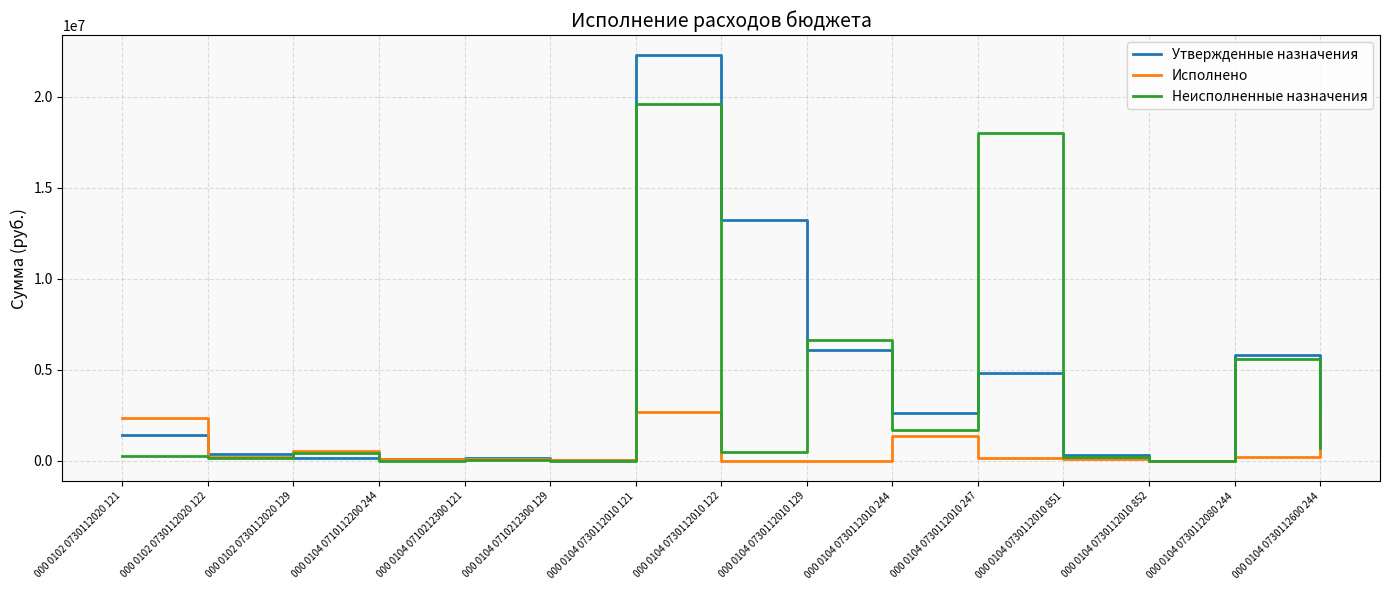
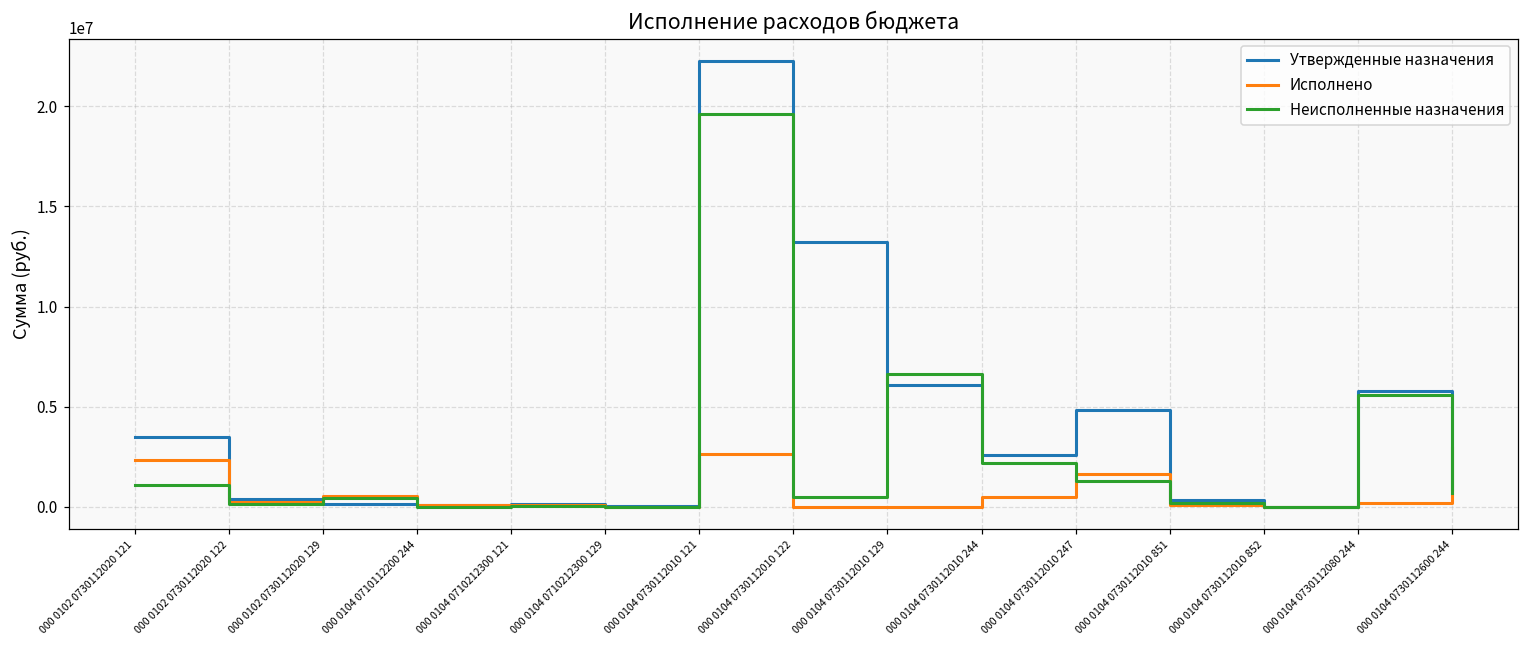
  {
    "Утвержденные назначения": {
-     "000 0102 0730112020 121": 1400000,
+     "000 0102 0730112020 121": 3500000,
      "000 0102 0730112020 122": 400000,
      "000 0102 0730112020 129": 100000,
      "000 0104 0730112010 121": 22300000,
      "000 0104 0730112010 122": 13200000,
      "000 0104 0730112010 129": 6100000,
      "000 0104 0730112010 244": 2600000,
      "000 0104 0730112010 247": 4800000,
      "000 0104 0730112080 244": 5800000,
      "000 0104 0730112600 244": 900000
    },
    "Исполнено": {
      "000 0102 0730112020 121": 2400000,
      "000 0104 0730112010 121": 2700000,
      "000 0104 0730112010 122": 0,
      "000 0104 0730112010 129": 0,
-     "000 0104 0730112010 244": 1400000,
-     "000 0104 0730112010 247": 200000,
+     "000 0104 0730112010 244": 500000,
+     "000 0104 0730112010 247": 1600000,
      "000 0104 0730112080 244": 200000,
      "000 0104 0730112600 244": 2900000
    },
    "Неисполненные назначения": {
-     "000 0102 0730112020 121": 300000,
+     "000 0102 0730112020 121": 1100000,
      "000 0104 0730112010 121": 19600000,
      "000 0104 0730112010 122": 500000,
      "000 0104 0730112010 129": 6600000,
-     "000 0104 0730112010 244": 1700000,
-     "000 0104 0730112010 247": 18000000,
+     "000 0104 0730112010 244": 2200000,
+     "000 0104 0730112010 247": 1300000,
      "000 0104 0730112080 244": 5600000,
      "000 0104 0730112600 244": 700000
    }
  }
